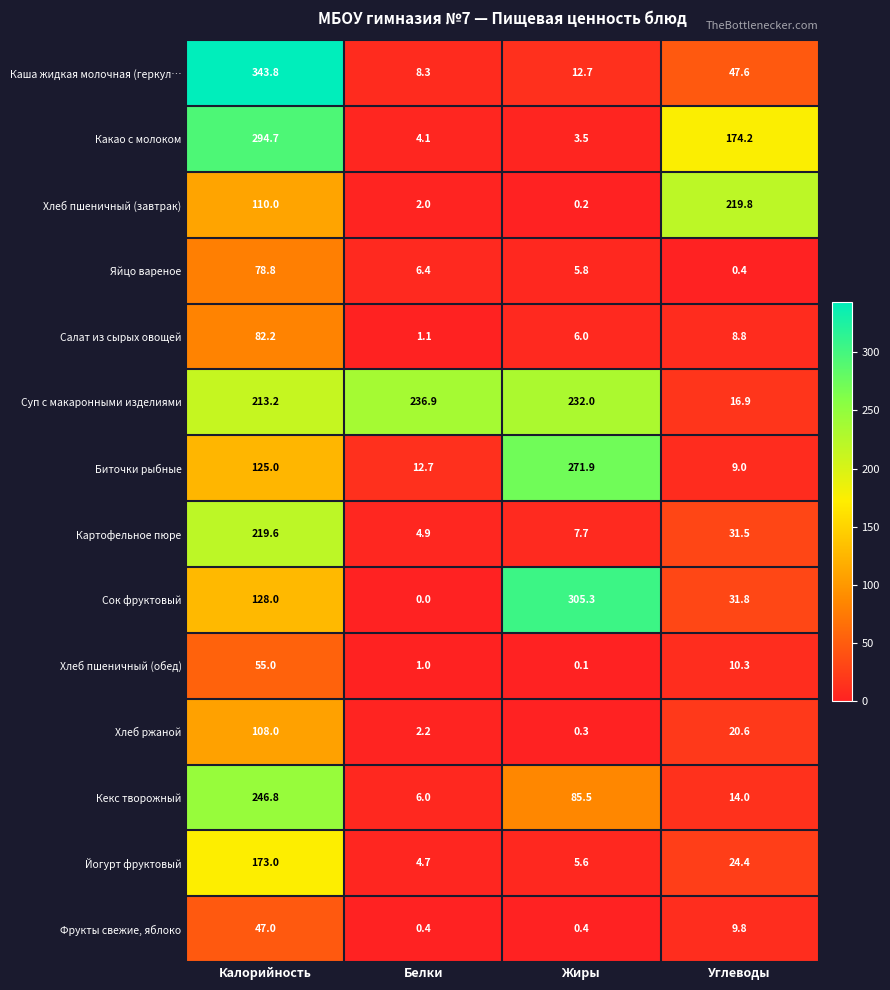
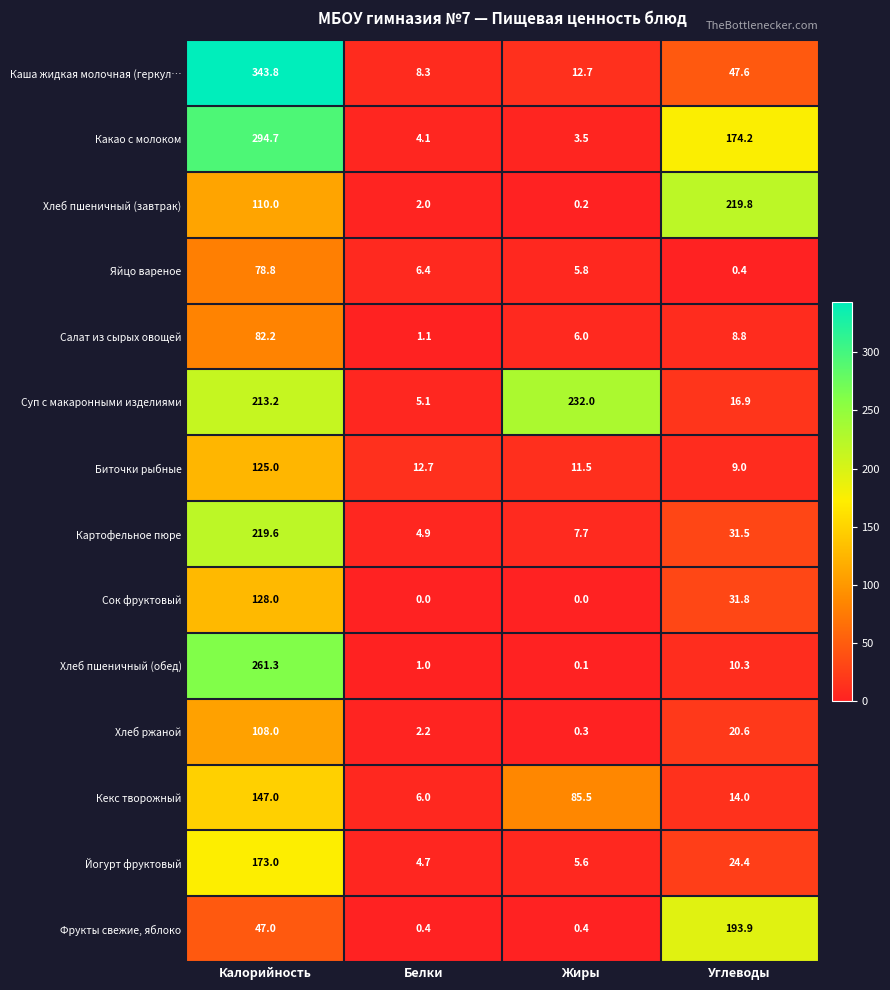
  {
    "Каша жидкая молочная (геркул…": {
      "Калорийность": 343.8,
      "Белки": 8.3,
      "Жиры": 12.7,
      "Углеводы": 47.6
    },
    "Какао с молоком": {
      "Калорийность": 294.7,
      "Белки": 4.1,
      "Жиры": 3.5,
      "Углеводы": 174.2
    },
    "Хлеб пшеничный (завтрак)": {
      "Калорийность": 110.0,
      "Белки": 2.0,
      "Жиры": 0.2,
      "Углеводы": 219.8
    },
    "Яйцо вареное": {
      "Калорийность": 78.8,
      "Белки": 6.4,
      "Жиры": 5.8,
      "Углеводы": 0.4
    },
    "Салат из сырых овощей": {
      "Калорийность": 82.2,
      "Белки": 1.1,
      "Жиры": 6.0,
      "Углеводы": 8.8
    },
    "Суп с макаронными изделиями": {
      "Калорийность": 213.2,
-     "Белки": 236.9,
+     "Белки": 5.1,
      "Жиры": 232.0,
      "Углеводы": 16.9
    },
    "Биточки рыбные": {
      "Калорийность": 125.0,
      "Белки": 12.7,
-     "Жиры": 271.9,
+     "Жиры": 11.5,
      "Углеводы": 9.0
    },
    "Картофельное пюре": {
      "Калорийность": 219.6,
      "Белки": 4.9,
      "Жиры": 7.7,
      "Углеводы": 31.5
    },
    "Сок фруктовый": {
      "Калорийность": 128.0,
      "Белки": 0.0,
-     "Жиры": 305.3,
+     "Жиры": 0.0,
      "Углеводы": 31.8
    },
    "Хлеб пшеничный (обед)": {
-     "Калорийность": 55.0,
+     "Калорийность": 261.3,
      "Белки": 1.0,
      "Жиры": 0.1,
      "Углеводы": 10.3
    },
    "Хлеб ржаной": {
      "Калорийность": 108.0,
      "Белки": 2.2,
      "Жиры": 0.3,
      "Углеводы": 20.6
    },
    "Кекс творожный": {
-     "Калорийность": 246.8,
+     "Калорийность": 147.0,
      "Белки": 6.0,
      "Жиры": 85.5,
      "Углеводы": 14.0
    },
    "Йогурт фруктовый": {
      "Калорийность": 173.0,
      "Белки": 4.7,
      "Жиры": 5.6,
      "Углеводы": 24.4
    },
    "Фрукты свежие, яблоко": {
      "Калорийность": 47.0,
      "Белки": 0.4,
      "Жиры": 0.4,
-     "Углеводы": 9.8
+     "Углеводы": 193.9
    }
  }
